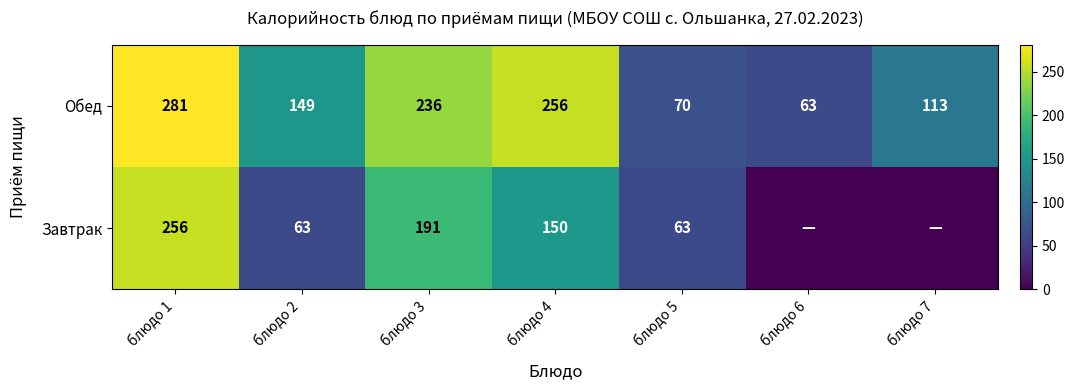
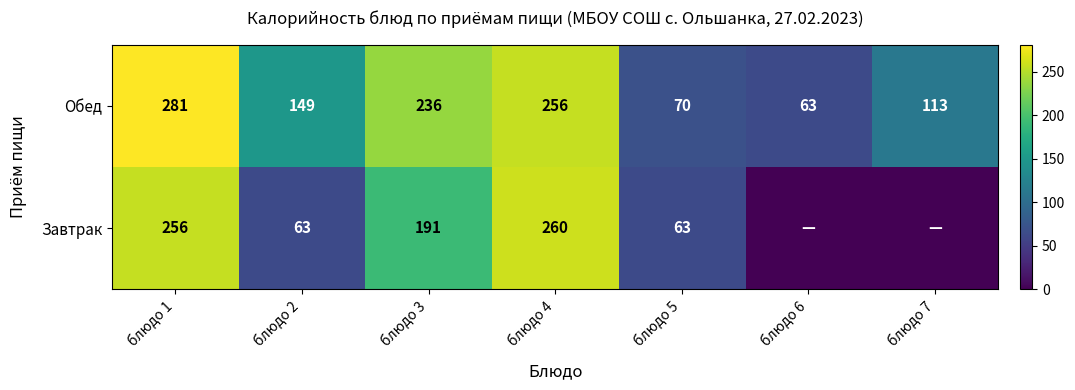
  {
    "Обед": {
      "блюдо 1": 281,
      "блюдо 2": 149,
      "блюдо 3": 236,
      "блюдо 4": 256,
      "блюдо 5": 70,
      "блюдо 6": 63,
      "блюдо 7": 113
    },
    "Завтрак": {
      "блюдо 1": 256,
      "блюдо 2": 63,
      "блюдо 3": 191,
-     "блюдо 4": 150,
+     "блюдо 4": 260,
      "блюдо 5": 63
    }
  }
